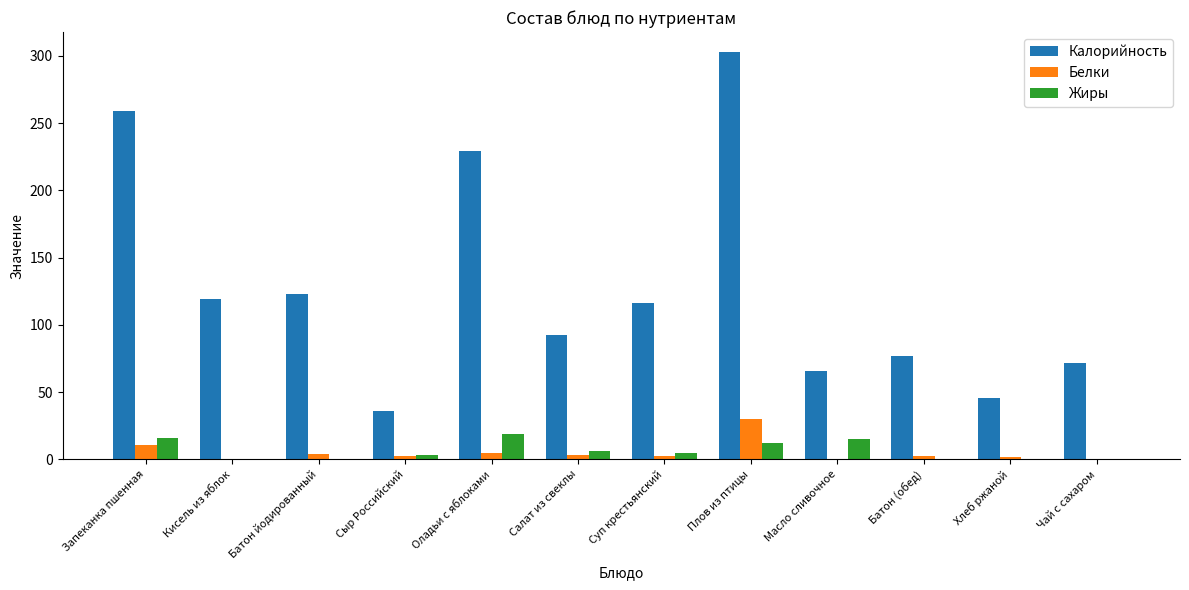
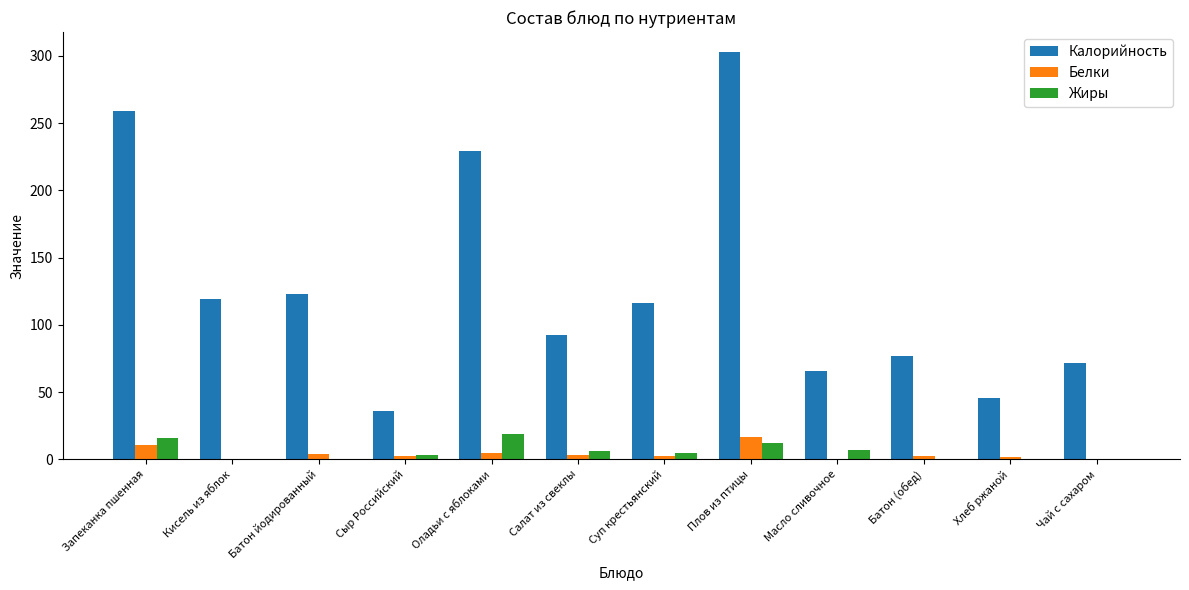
  {
    "Калорийность": {
      "Запеканка пшенная": 259,
      "Кисель из яблок": 119,
      "Батон йодированный": 123,
      "Сыр Российский": 36,
      "Оладьи с яблоками": 230,
      "Салат из свеклы": 93,
      "Суп крестьянский": 116,
      "Плов из птицы": 303,
      "Масло сливочное": 66,
      "Батон (обед)": 77,
      "Хлеб ржаной": 45,
      "Чай с сахаром": 71
    },
    "Белки": {
      "Запеканка пшенная": 10,
      "Батон йодированный": 4,
      "Сыр Российский": 2,
      "Оладьи с яблоками": 5,
      "Салат из свеклы": 3,
      "Суп крестьянский": 2,
-     "Плов из птицы": 30,
+     "Плов из птицы": 17,
      "Батон (обед)": 2
    },
    "Жиры": {
      "Запеканка пшенная": 16,
      "Сыр Российский": 3,
      "Оладьи с яблоками": 19,
      "Салат из свеклы": 6,
      "Суп крестьянский": 5,
      "Плов из птицы": 12,
-     "Масло сливочное": 15,
+     "Масло сливочное": 7,
      "Чай с сахаром": 0
    }
  }
